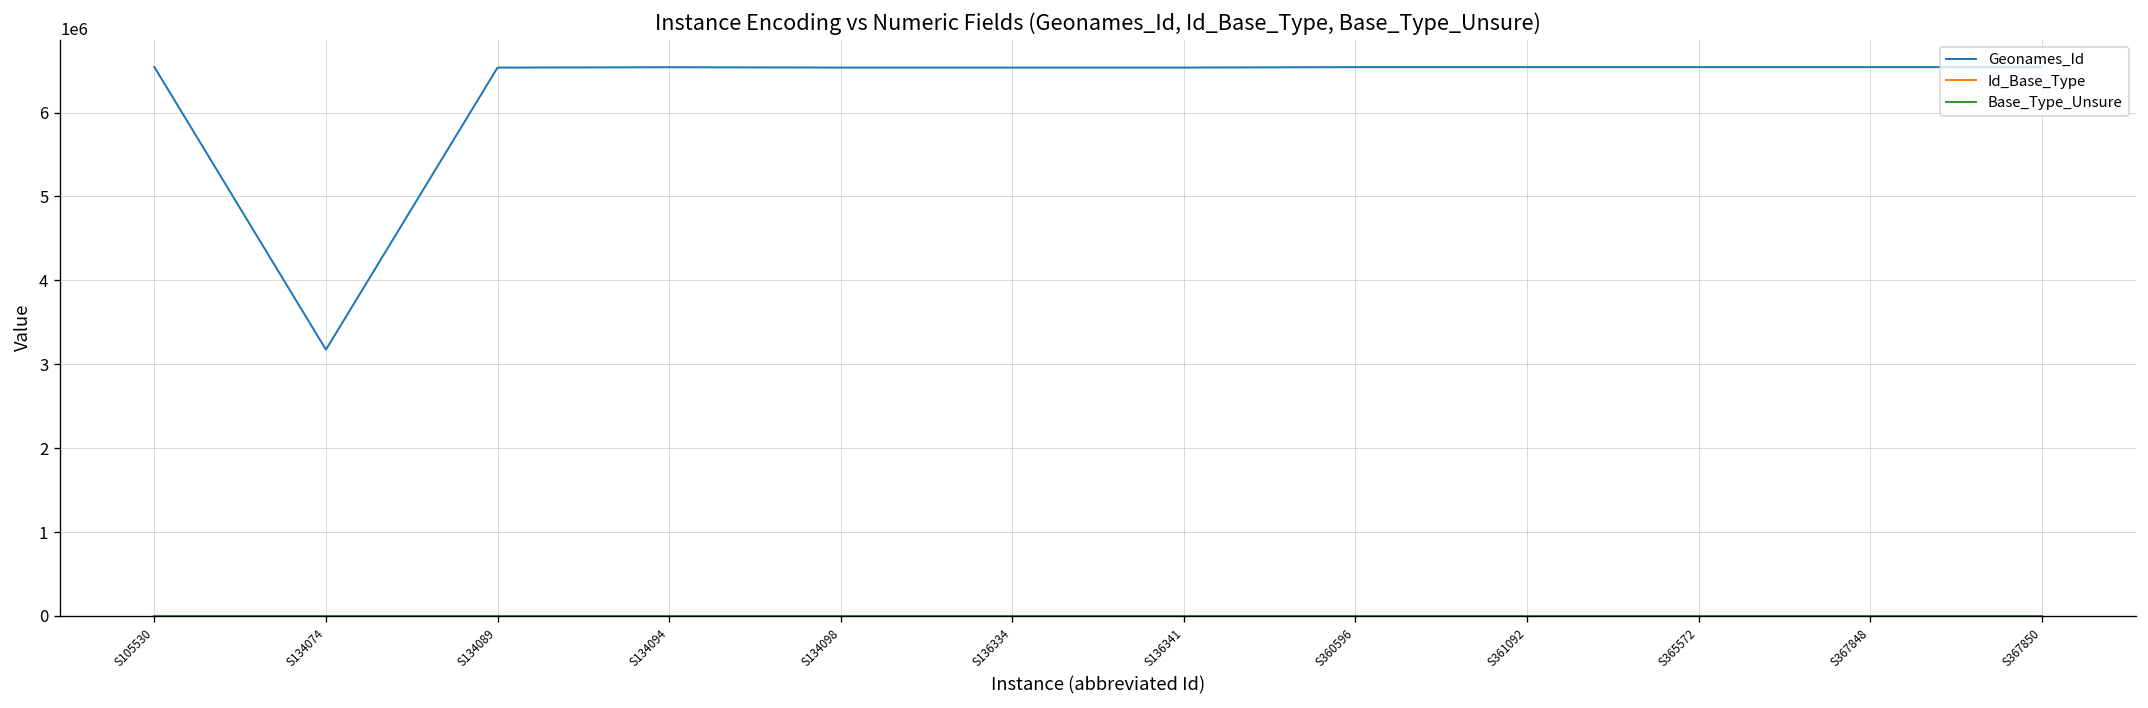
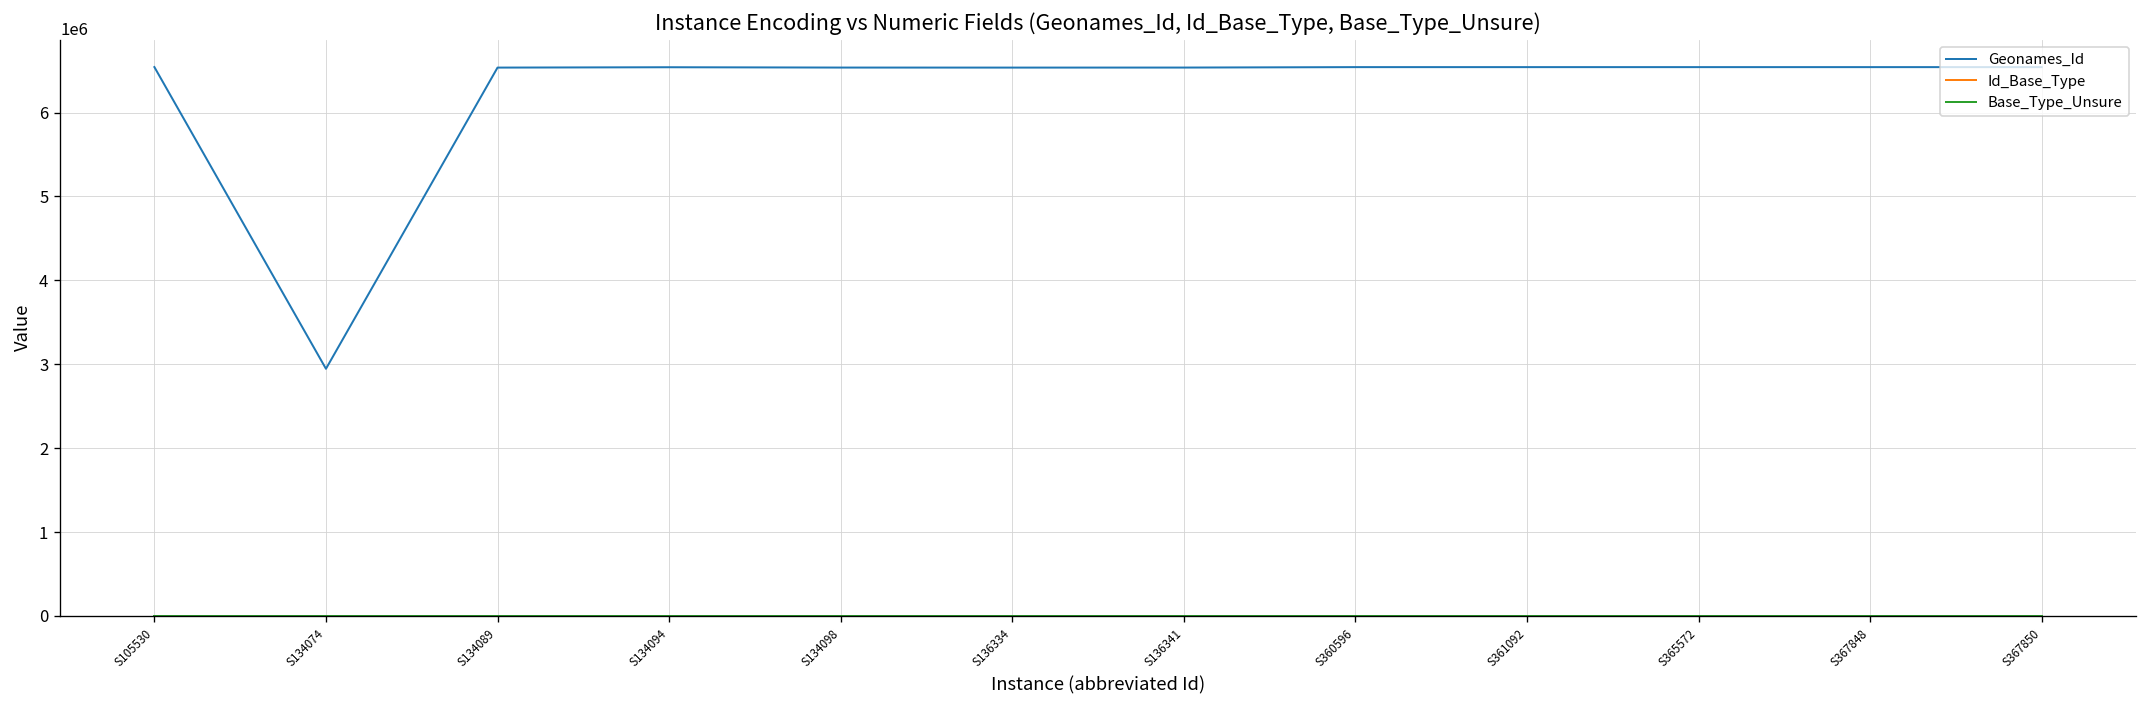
  {
    "Geonames_Id": {
      "S105530": 6500000,
-     "S134074": 3200000,
+     "S134074": 2900000,
      "S134089": 6500000,
      "S134094": 6500000,
      "S134098": 6500000,
      "S136334": 6500000,
      "S136341": 6500000,
      "S360596": 6500000,
      "S361092": 6500000,
      "S365572": 6500000,
      "S367848": 6500000
    },
    "Base_Type_Unsure": {
      "S105530": 0,
      "S134074": 0,
      "S134089": 0,
      "S134094": 0,
      "S134098": 0,
      "S136334": 0,
      "S136341": 0,
      "S360596": 0,
      "S361092": 0,
      "S365572": 0,
      "S367848": 0,
      "S367850": 0
    }
  }
